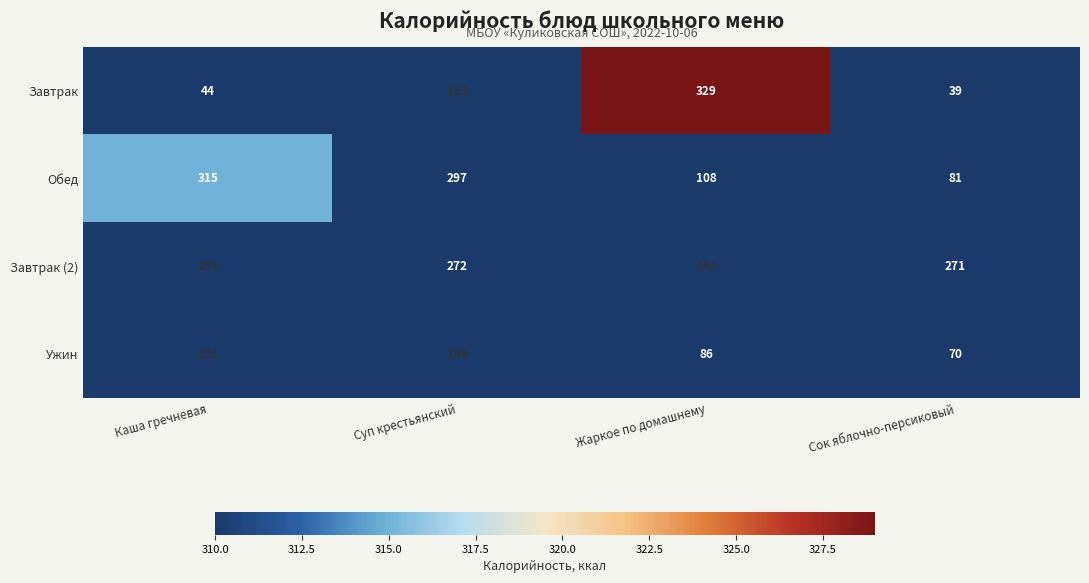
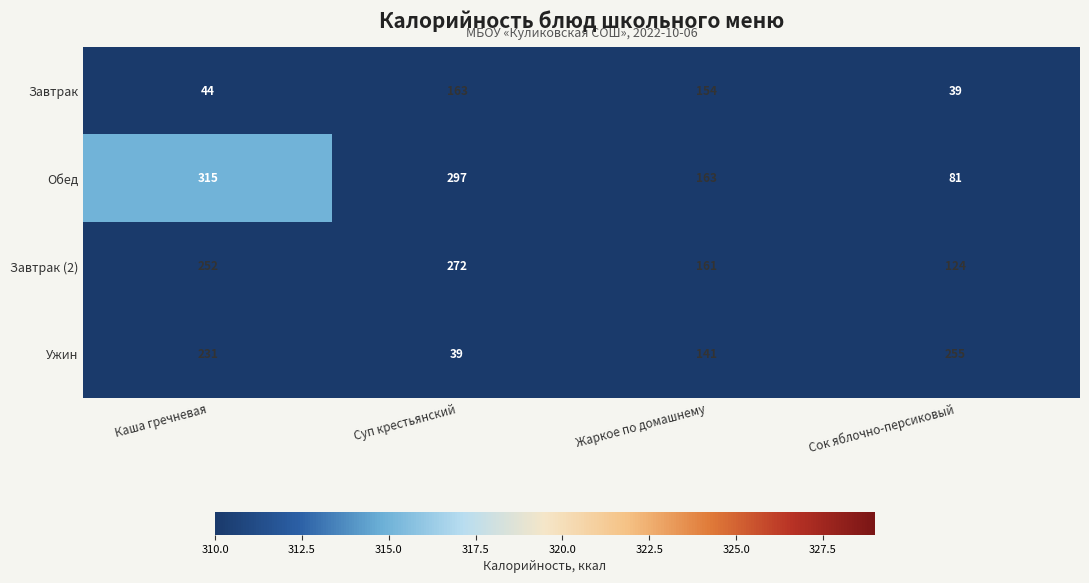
  {
    "Завтрак": {
      "Каша гречневая": 44,
      "Суп крестьянский": 163,
-     "Жаркое по домашнему": 329,
+     "Жаркое по домашнему": 154,
      "Сок яблочно-персиковый": 39
    },
    "Обед": {
      "Каша гречневая": 315,
      "Суп крестьянский": 297,
-     "Жаркое по домашнему": 108,
+     "Жаркое по домашнему": 163,
      "Сок яблочно-персиковый": 81
    },
    "Завтрак (2)": {
      "Каша гречневая": 252,
      "Суп крестьянский": 272,
      "Жаркое по домашнему": 161,
-     "Сок яблочно-персиковый": 271
+     "Сок яблочно-персиковый": 124
    },
    "Ужин": {
      "Каша гречневая": 231,
-     "Суп крестьянский": 156,
-     "Жаркое по домашнему": 86,
-     "Сок яблочно-персиковый": 70
+     "Суп крестьянский": 39,
+     "Жаркое по домашнему": 141,
+     "Сок яблочно-персиковый": 255
    }
  }
